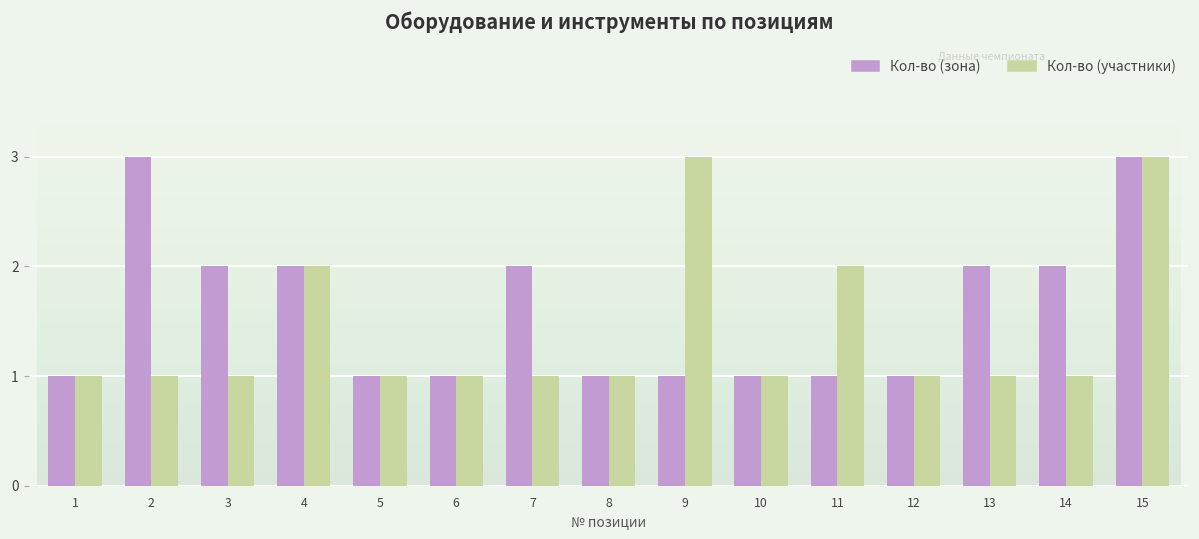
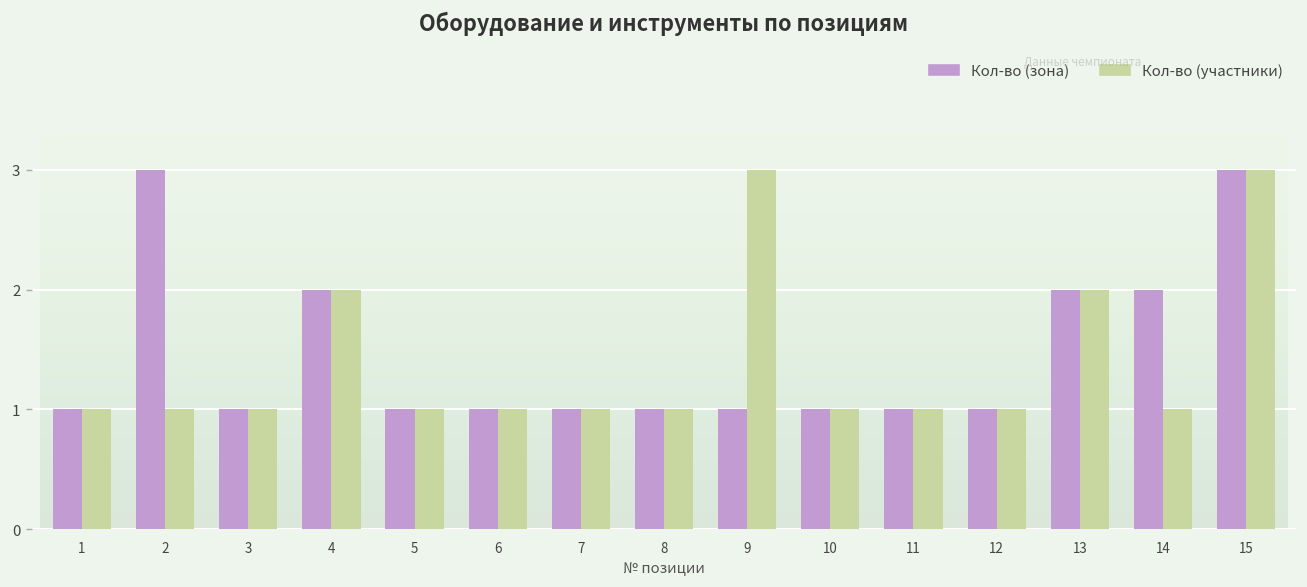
  {
    "Кол-во (зона)": {
      "1": 1,
      "2": 3,
-     "3": 2,
+     "3": 1,
      "4": 2,
      "5": 1,
      "6": 1,
-     "7": 2,
+     "7": 1,
      "8": 1,
      "9": 1,
      "10": 1,
      "11": 1,
      "12": 1,
      "13": 2,
      "14": 2,
      "15": 3
    },
    "Кол-во (участники)": {
      "1": 1,
      "2": 1,
      "3": 1,
      "4": 2,
      "5": 1,
      "6": 1,
      "7": 1,
      "8": 1,
      "9": 3,
      "10": 1,
-     "11": 2,
+     "11": 1,
      "12": 1,
-     "13": 1,
+     "13": 2,
      "14": 1,
      "15": 3
    }
  }
